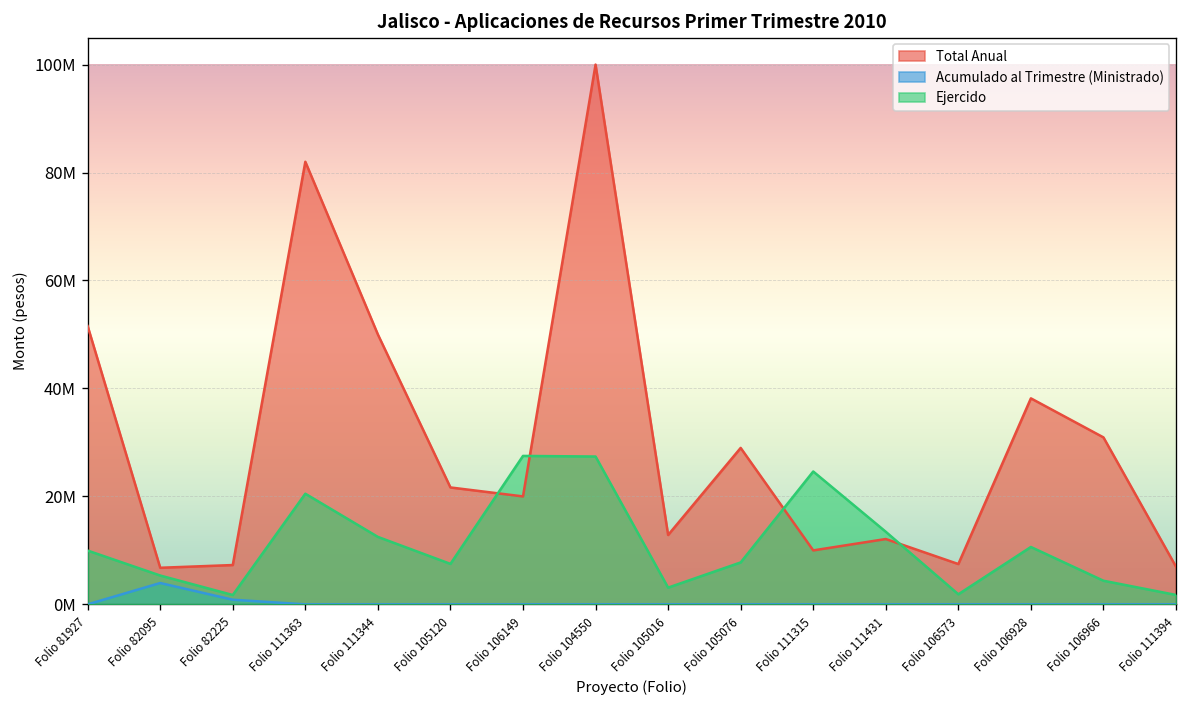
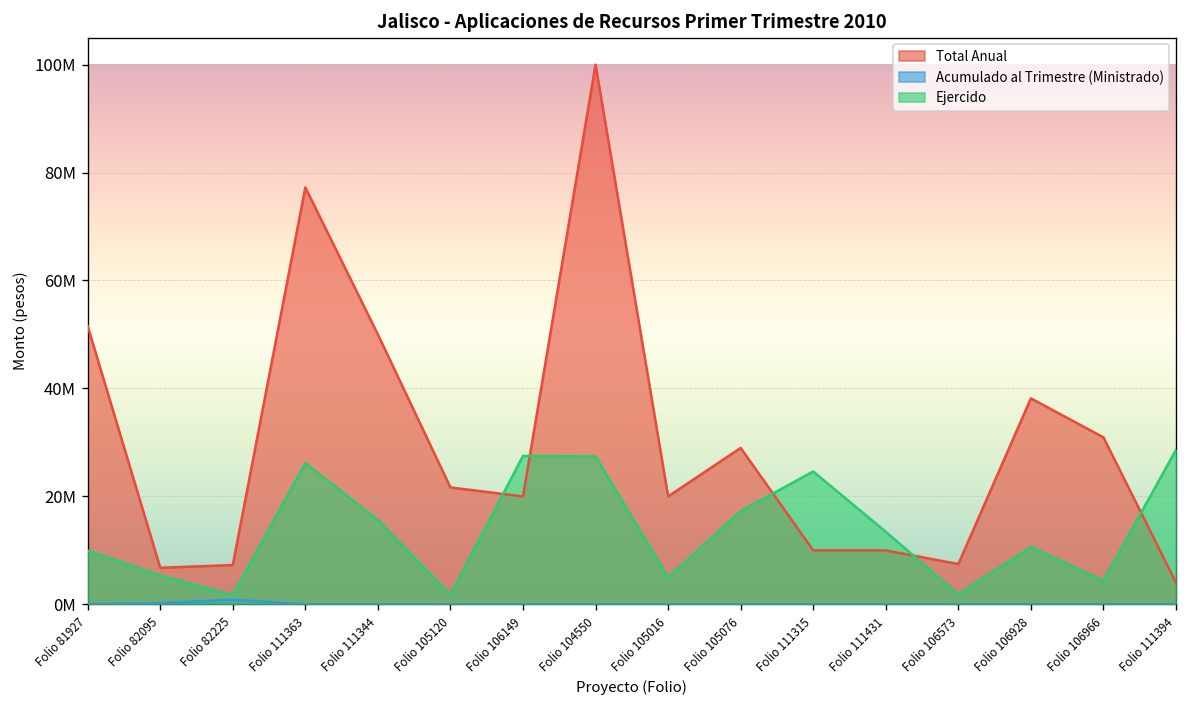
  {
    "Total Anual": {
      "Folio 81927": 52000000,
      "Folio 82095": 7000000,
      "Folio 82225": 7000000,
-     "Folio 111363": 82000000,
+     "Folio 111363": 77000000,
      "Folio 111344": 50000000,
      "Folio 105120": 22000000,
      "Folio 106149": 20000000,
      "Folio 104550": 100000000,
-     "Folio 105016": 13000000,
+     "Folio 105016": 20000000,
      "Folio 105076": 29000000,
      "Folio 111315": 10000000,
-     "Folio 111431": 12000000,
+     "Folio 111431": 10000000,
      "Folio 106573": 7000000,
      "Folio 106928": 38000000,
      "Folio 106966": 31000000,
-     "Folio 111394": 7000000
+     "Folio 111394": 4000000
    },
    "Acumulado al Trimestre (Ministrado)": {
      "Folio 81927": 0,
-     "Folio 82095": 4000000,
+     "Folio 82095": 0,
      "Folio 82225": 1000000,
      "Folio 111363": 0,
      "Folio 111344": 0,
      "Folio 105120": 0,
      "Folio 106149": 0,
      "Folio 104550": 0,
      "Folio 105016": 0,
      "Folio 105076": 0,
      "Folio 111315": 0,
      "Folio 111431": 0,
      "Folio 106573": 0,
      "Folio 106928": 0,
      "Folio 106966": 0,
      "Folio 111394": 0
    },
    "Ejercido": {
      "Folio 81927": 10000000,
      "Folio 82095": 5000000,
      "Folio 82225": 2000000,
-     "Folio 111363": 21000000,
-     "Folio 111344": 13000000,
-     "Folio 105120": 8000000,
+     "Folio 111363": 26000000,
+     "Folio 111344": 16000000,
+     "Folio 105120": 2000000,
      "Folio 106149": 28000000,
      "Folio 104550": 27000000,
-     "Folio 105016": 3000000,
-     "Folio 105076": 8000000,
+     "Folio 105016": 5000000,
+     "Folio 105076": 17000000,
      "Folio 111315": 25000000,
      "Folio 111431": 13000000,
      "Folio 106573": 2000000,
      "Folio 106928": 11000000,
      "Folio 106966": 4000000,
-     "Folio 111394": 2000000
+     "Folio 111394": 29000000
    }
  }
